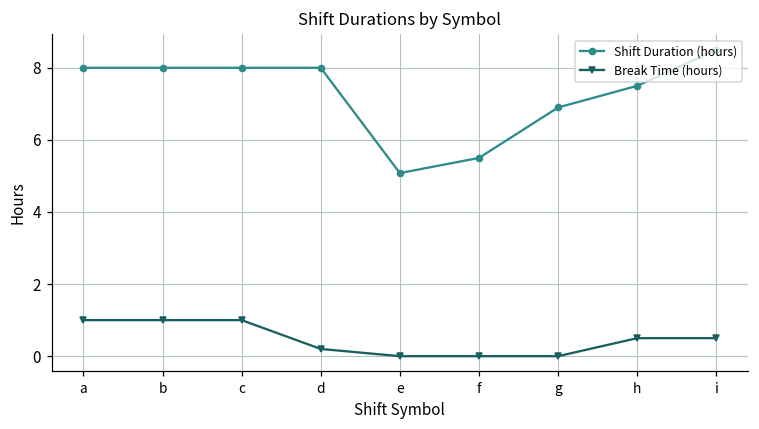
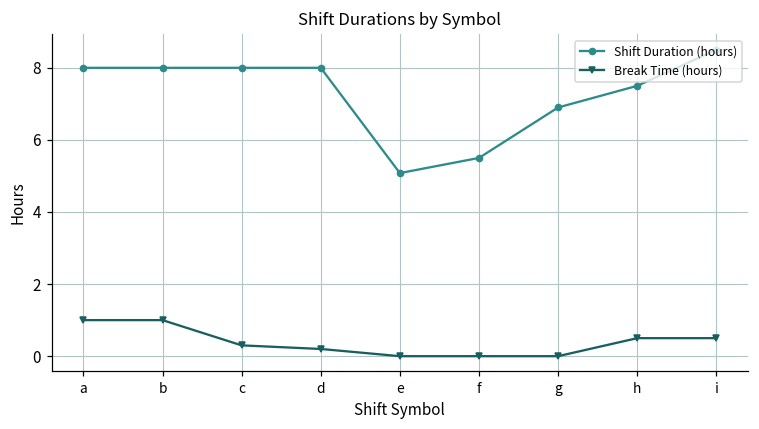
  {
    "Shift Duration (hours)": {
      "a": 8.0,
      "b": 8.0,
      "c": 8.0,
      "d": 8.0,
      "e": 5.1,
      "f": 5.5,
      "g": 6.9,
      "h": 7.5
    },
    "Break Time (hours)": {
      "a": 1.0,
      "b": 1.0,
-     "c": 1.0,
+     "c": 0.3,
      "d": 0.2,
      "e": 0.0,
      "f": 0.0,
      "g": 0.0,
      "h": 0.5,
      "i": 0.5
    }
  }
